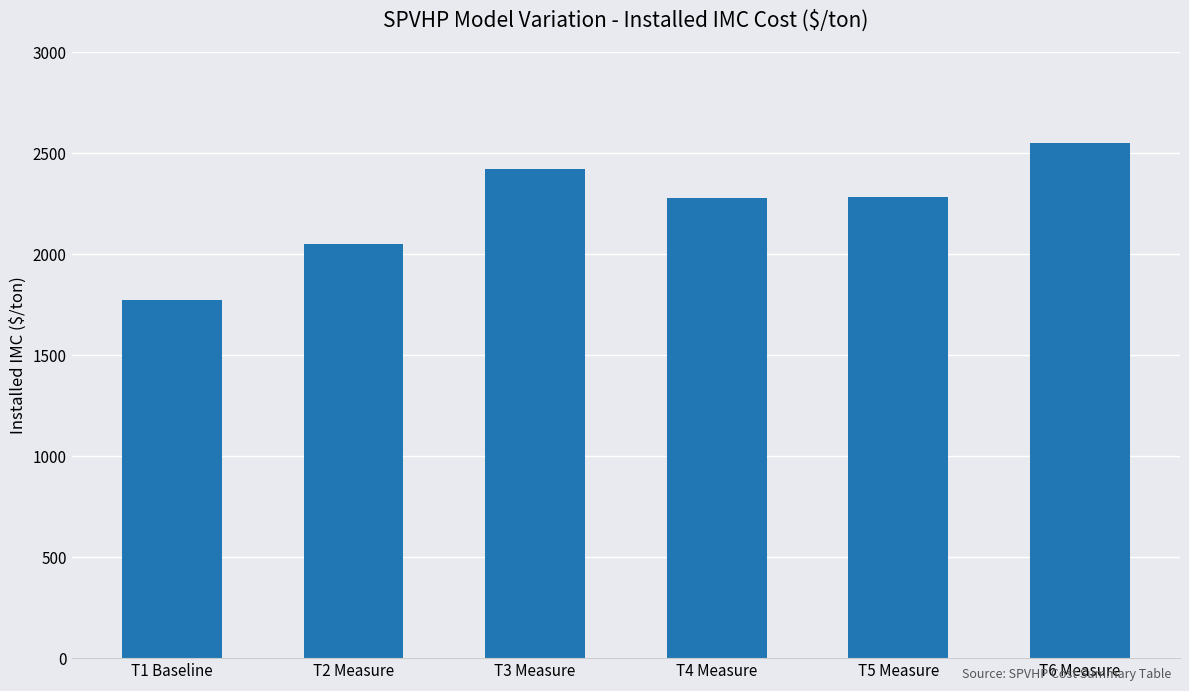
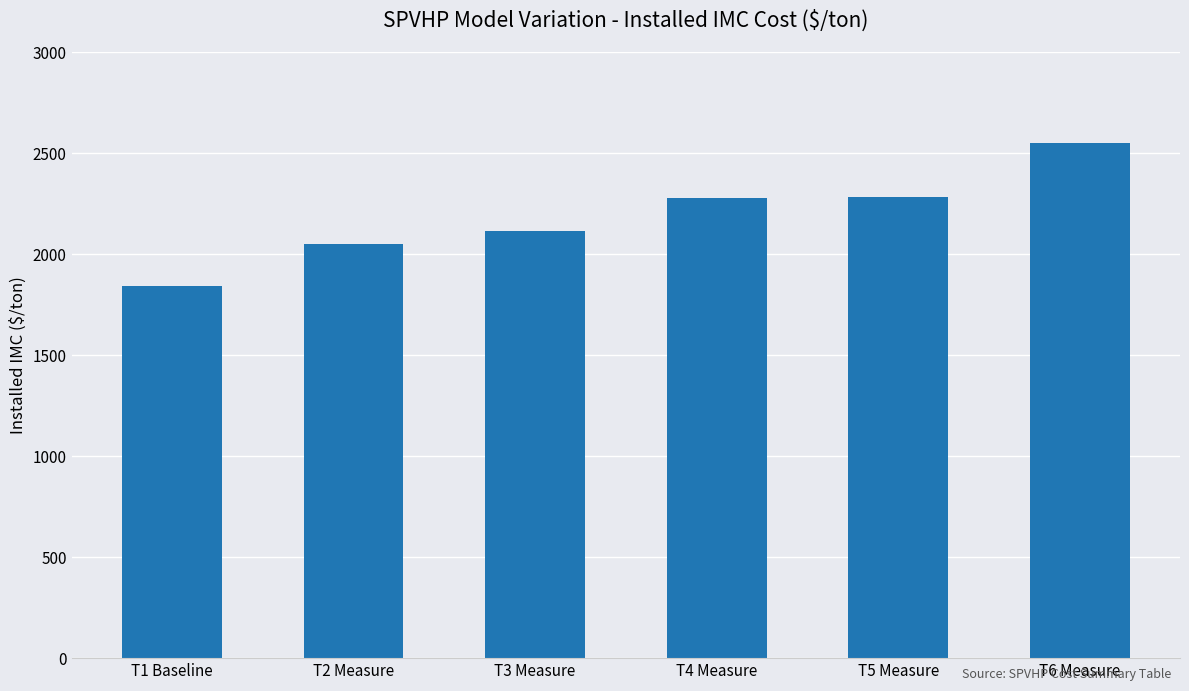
  {
-   "T1 Baseline": 1770,
+   "T1 Baseline": 1840,
    "T2 Measure": 2050,
-   "T3 Measure": 2420,
+   "T3 Measure": 2120,
    "T4 Measure": 2280,
    "T5 Measure": 2280,
    "T6 Measure": 2550
  }
